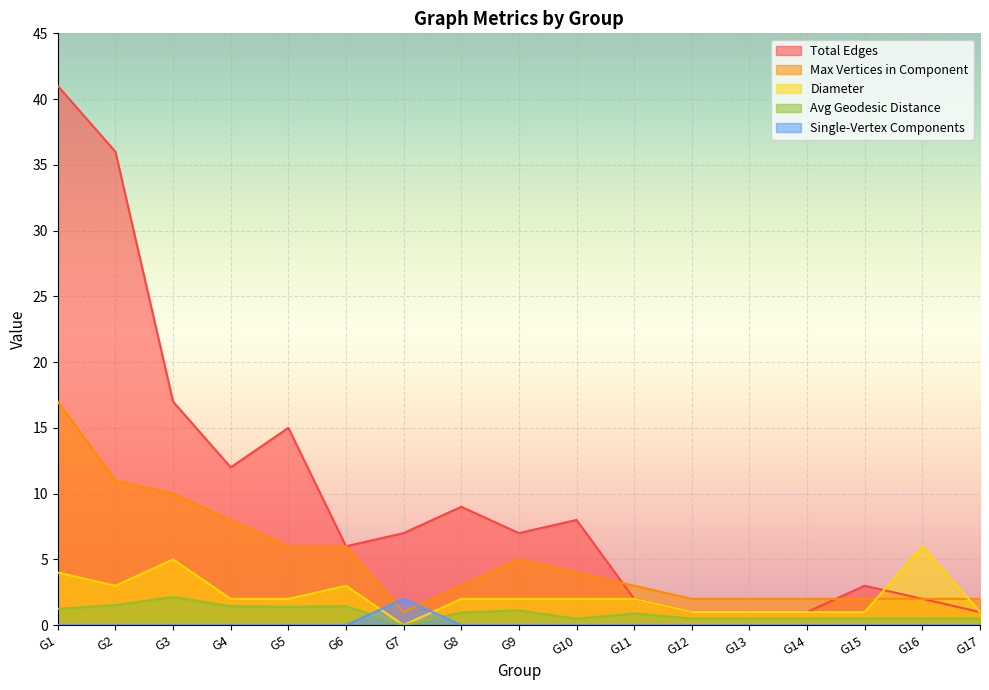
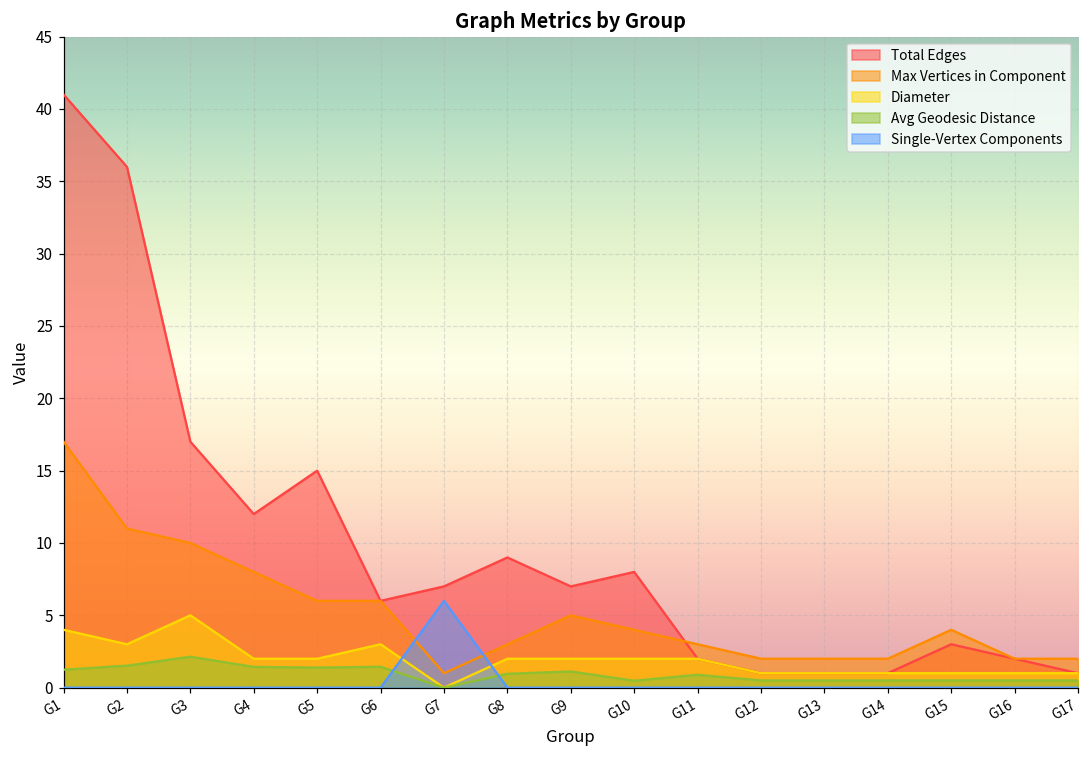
  {
    "Total Edges": {
      "G1": 41,
      "G2": 36,
      "G3": 17,
      "G4": 12,
      "G5": 15,
      "G7": 7,
      "G8": 9,
      "G9": 7,
      "G10": 8,
      "G15": 3
    },
    "Max Vertices in Component": {
      "G1": 17,
      "G2": 11,
      "G3": 10,
      "G4": 8,
      "G5": 6,
      "G7": 1,
      "G8": 3,
      "G9": 5,
      "G10": 4,
      "G11": 3,
      "G12": 2,
      "G13": 2,
      "G14": 2,
-     "G15": 2,
+     "G15": 4,
      "G17": 2
    },
    "Diameter": {
      "G1": 4,
      "G2": 3,
      "G3": 5,
      "G4": 2,
      "G5": 2,
      "G6": 3,
      "G8": 2,
      "G9": 2,
      "G10": 2,
      "G15": 1,
-     "G16": 6
+     "G16": 1
    },
    "Avg Geodesic Distance": {
      "G1": 1.2,
      "G2": 1.5,
      "G3": 2,
      "G4": 1.4,
      "G5": 1.4,
      "G6": 1.4,
      "G8": 1,
      "G9": 1,
      "G10": 0.5,
      "G11": 1,
      "G12": 0.5,
      "G13": 0.5,
      "G14": 0.5,
      "G15": 0.5,
      "G16": 0.5,
      "G17": 0.5
    },
    "Single-Vertex Components": {
      "G1": 0,
      "G2": 0,
      "G3": 0,
      "G4": 0,
      "G5": 0,
      "G6": 0,
-     "G7": 2,
+     "G7": 6,
      "G8": 0,
      "G9": 0,
      "G10": 0,
      "G11": 0,
      "G12": 0,
      "G13": 0,
      "G14": 0,
      "G15": 0,
      "G16": 0,
      "G17": 0
    }
  }
